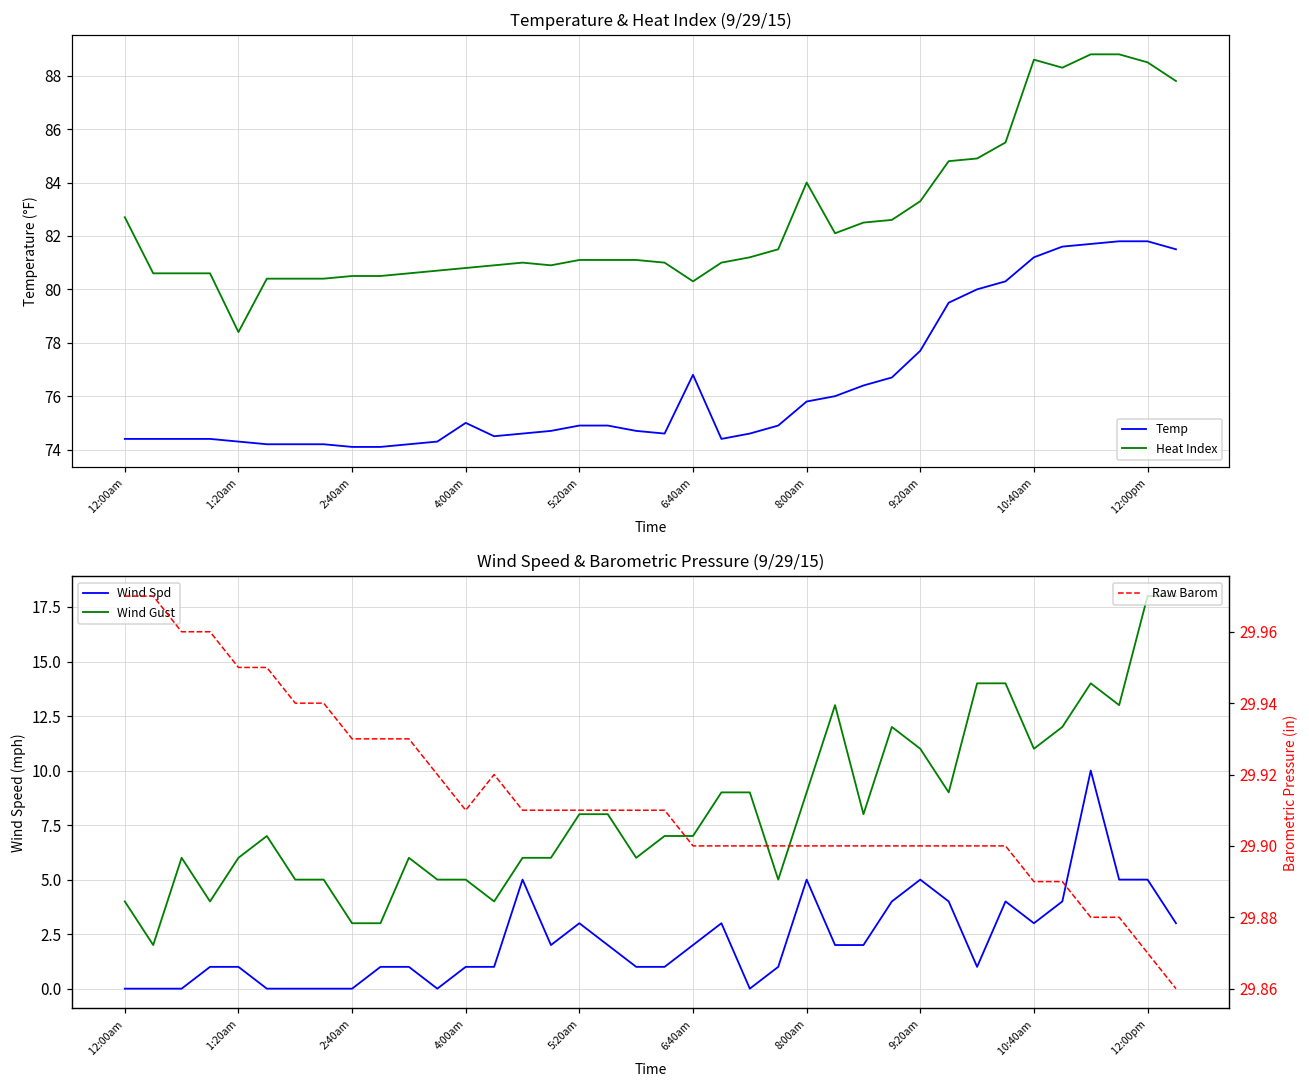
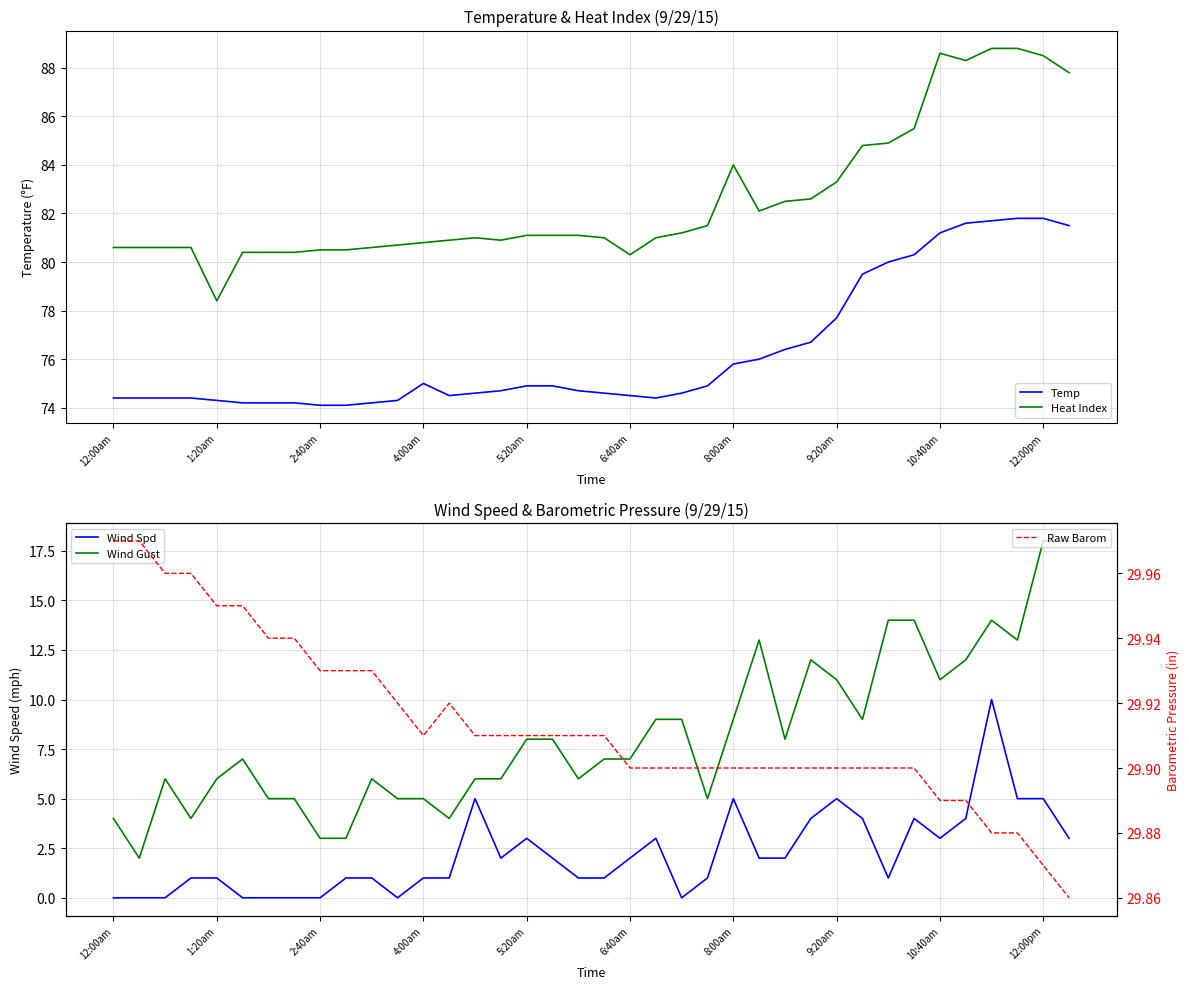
  {
    "Temperature & Heat Index (9/29/15)": {
      "Temp": {
        "12:00am": 74.4,
        "1:20am": 74.3,
        "2:40am": 74.1,
        "4:00am": 75.0,
        "5:20am": 74.9,
-       "6:40am": 76.8,
+       "6:40am": 74.5,
        "8:00am": 75.8,
        "9:20am": 77.7,
        "10:40am": 81.2,
        "12:00pm": 81.8
      },
      "Heat Index": {
-       "12:00am": 82.7,
+       "12:00am": 80.6,
        "1:20am": 78.4,
        "2:40am": 80.5,
        "4:00am": 80.8,
        "5:20am": 81.1,
        "6:40am": 80.3,
        "8:00am": 84.0,
        "9:20am": 83.3,
        "10:40am": 88.6,
        "12:00pm": 88.5
      }
    }
  }
